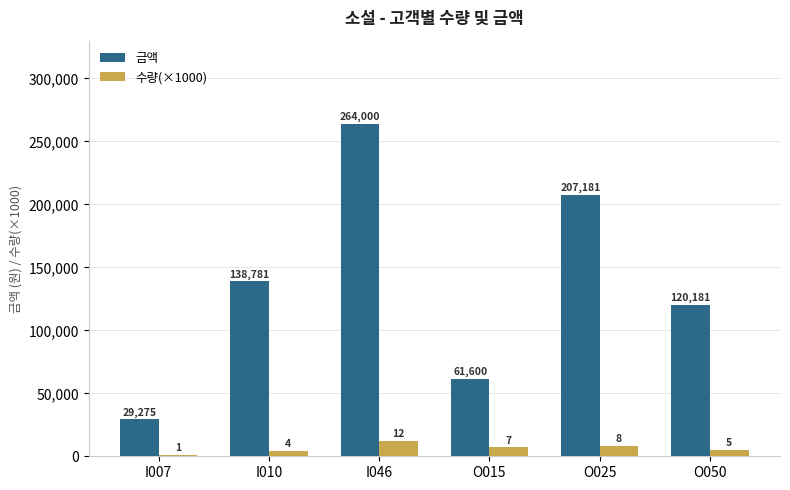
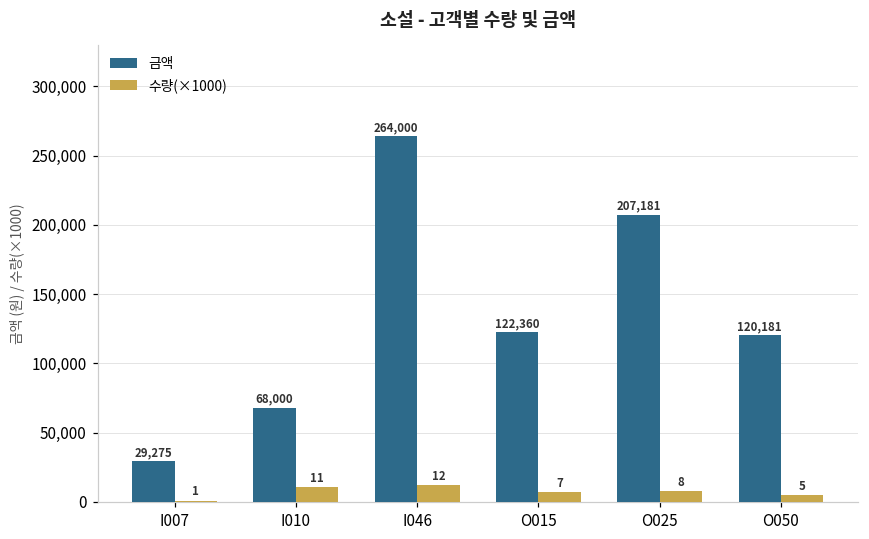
  {
    "금액": {
      "I007": "29,275",
-     "I010": "138,781",
+     "I010": "68,000",
      "I046": "264,000",
-     "O015": "61,600",
+     "O015": "122,360",
      "O025": "207,181",
      "O050": "120,181"
    },
    "수량(×1000)": {
-     "I010": "4"
+     "I010": "11"
    }
  }
